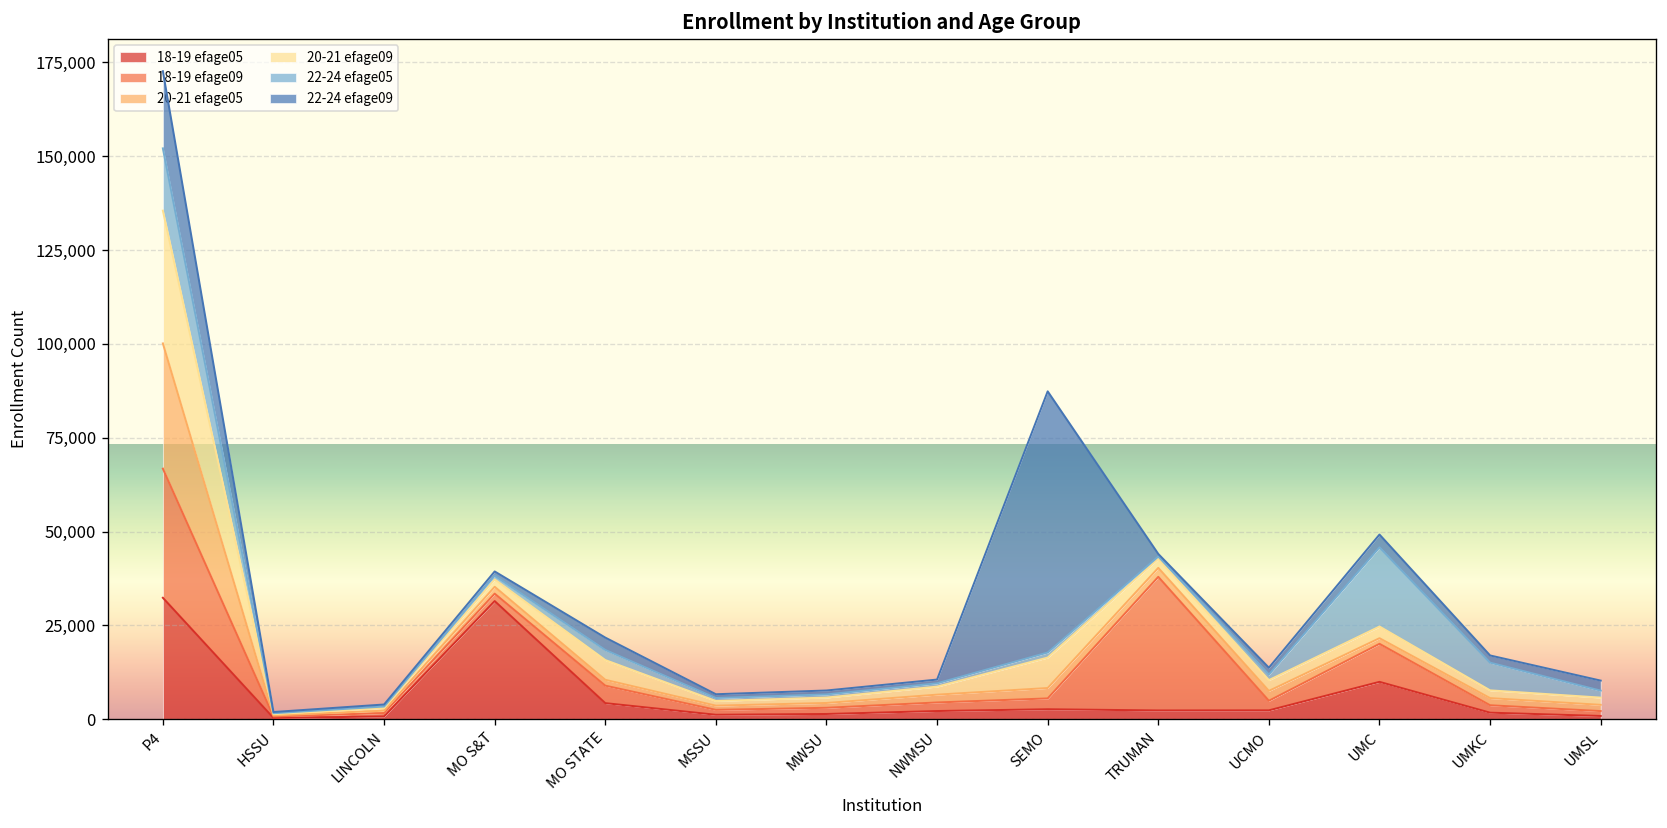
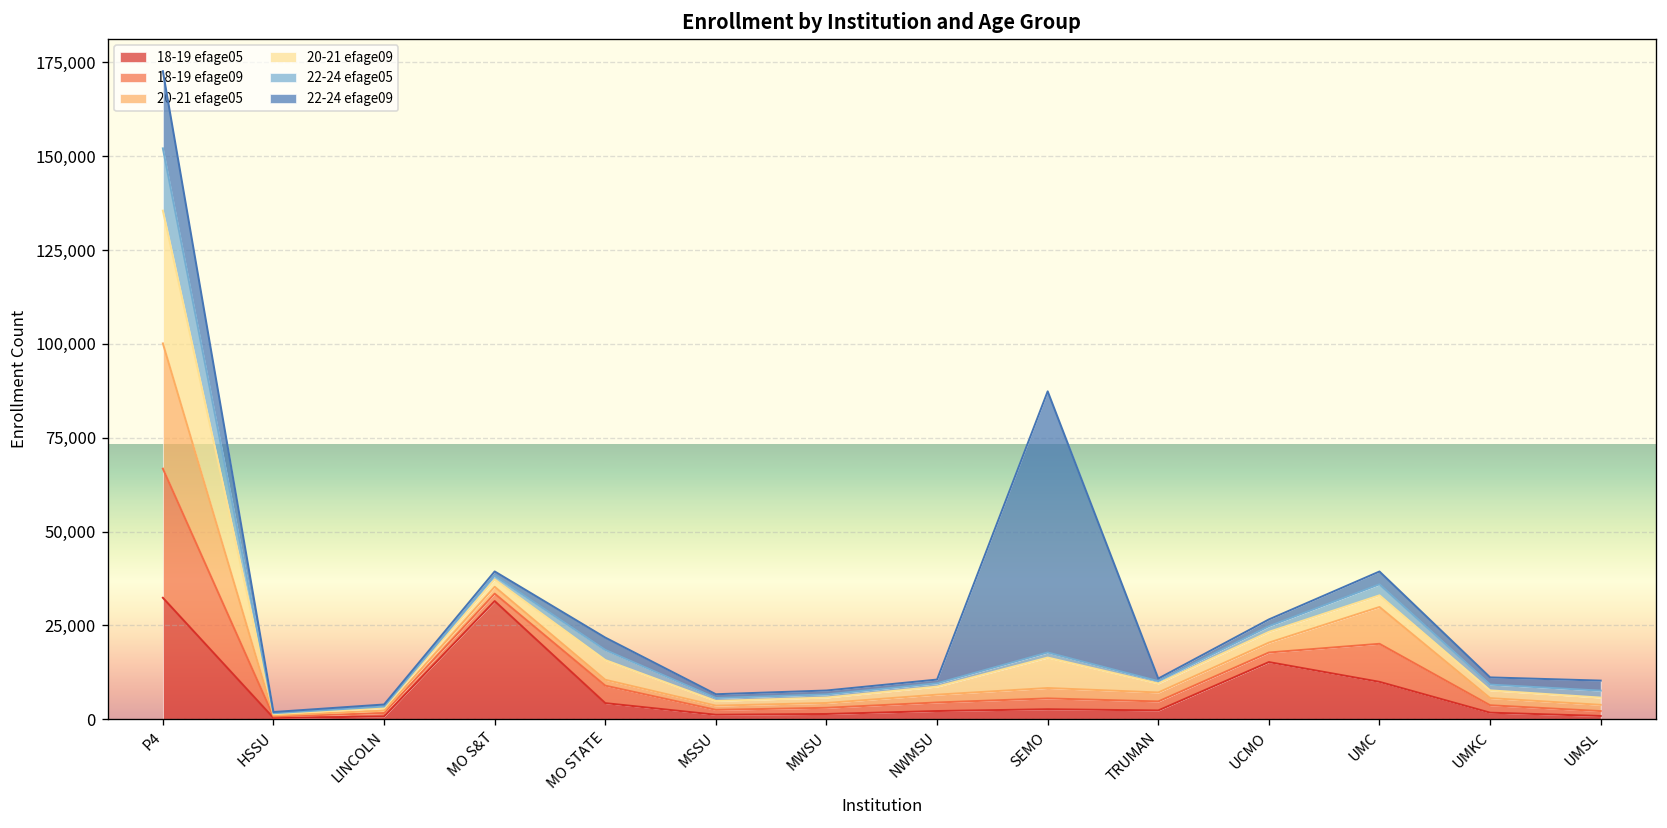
  {
    "18-19 efage05": {
      "P4": "32,000",
      "LINCOLN": "1,000",
      "MO S&T": "32,000",
      "MO STATE": "4,000",
      "MSSU": "1,000",
      "MWSU": "1,000",
      "NWMSU": "2,000",
      "SEMO": "3,000",
      "TRUMAN": "2,000",
-     "UCMO": "2,000",
+     "UCMO": "15,000",
      "UMC": "10,000",
      "UMKC": "2,000",
      "UMSL": "1,000"
    },
    "18-19 efage09": {
      "P4": "34,000",
      "MO S&T": "2,000",
      "MO STATE": "5,000",
      "MSSU": "1,000",
      "MWSU": "2,000",
      "NWMSU": "2,000",
      "SEMO": "3,000",
-     "TRUMAN": "36,000",
+     "TRUMAN": "2,000",
      "UCMO": "3,000",
      "UMC": "10,000",
      "UMKC": "2,000",
      "UMSL": "1,000"
    },
    "20-21 efage05": {
      "P4": "33,000",
      "MO S&T": "2,000",
      "MO STATE": "2,000",
      "MSSU": "1,000",
      "MWSU": "1,000",
      "NWMSU": "2,000",
      "SEMO": "3,000",
      "TRUMAN": "2,000",
      "UCMO": "3,000",
-     "UMC": "1,000",
+     "UMC": "10,000",
      "UMKC": "2,000",
      "UMSL": "2,000"
    },
    "20-21 efage09": {
      "P4": "35,000",
      "MO S&T": "2,000",
      "MO STATE": "5,000",
      "MWSU": "1,000",
      "NWMSU": "2,000",
      "SEMO": "8,000",
      "UCMO": "3,000",
      "UMC": "3,000",
      "UMKC": "2,000",
      "UMSL": "2,000"
    },
    "22-24 efage05": {
      "P4": "17,000",
      "MO S&T": "1,000",
      "MO STATE": "3,000",
      "MWSU": "1,000",
      "NWMSU": "1,000",
      "SEMO": "1,000",
      "UCMO": "1,000",
-     "UMC": "21,000",
-     "UMKC": "7,000",
+     "UMC": "3,000",
+     "UMKC": "2,000",
      "UMSL": "2,000"
    },
    "22-24 efage09": {
      "MO S&T": "1,000",
      "MO STATE": "3,000",
      "MSSU": "1,000",
      "MWSU": "1,000",
      "NWMSU": "1,000",
      "SEMO": "70,000",
      "UCMO": "2,000",
      "UMC": "3,000",
      "UMKC": "2,000",
      "UMSL": "3,000"
    }
  }
